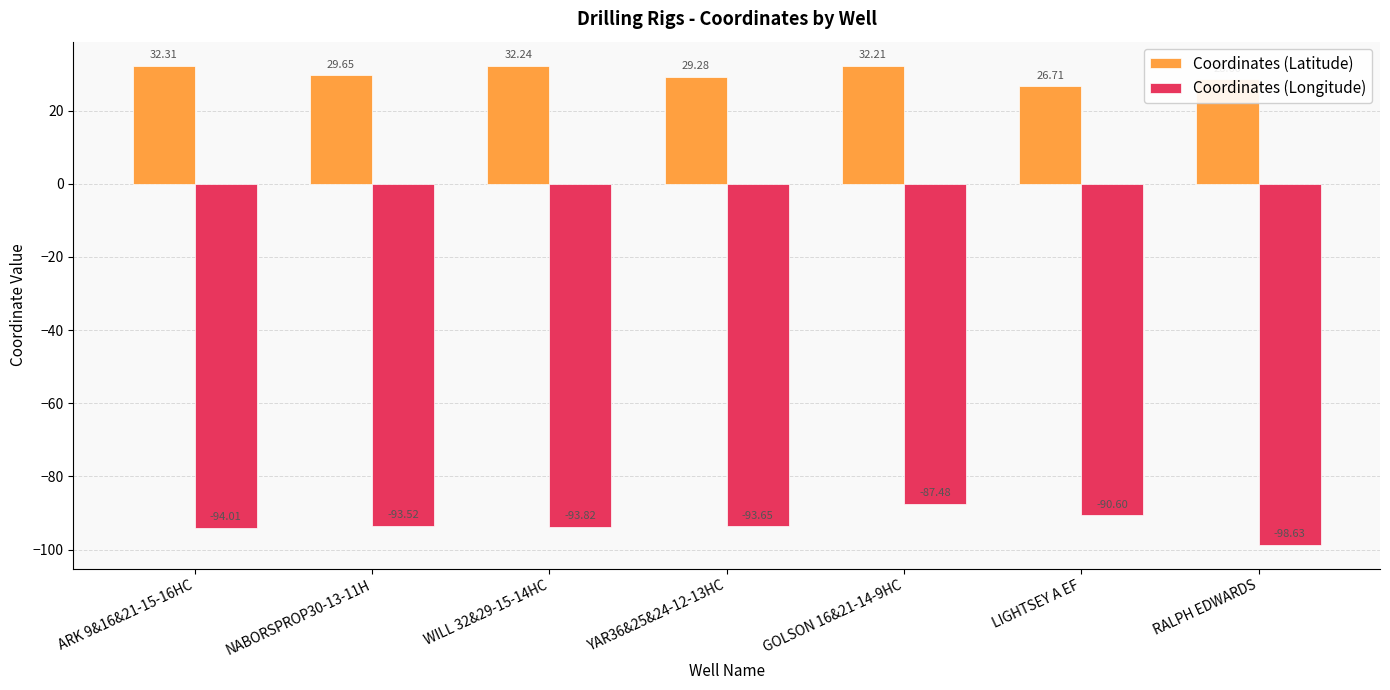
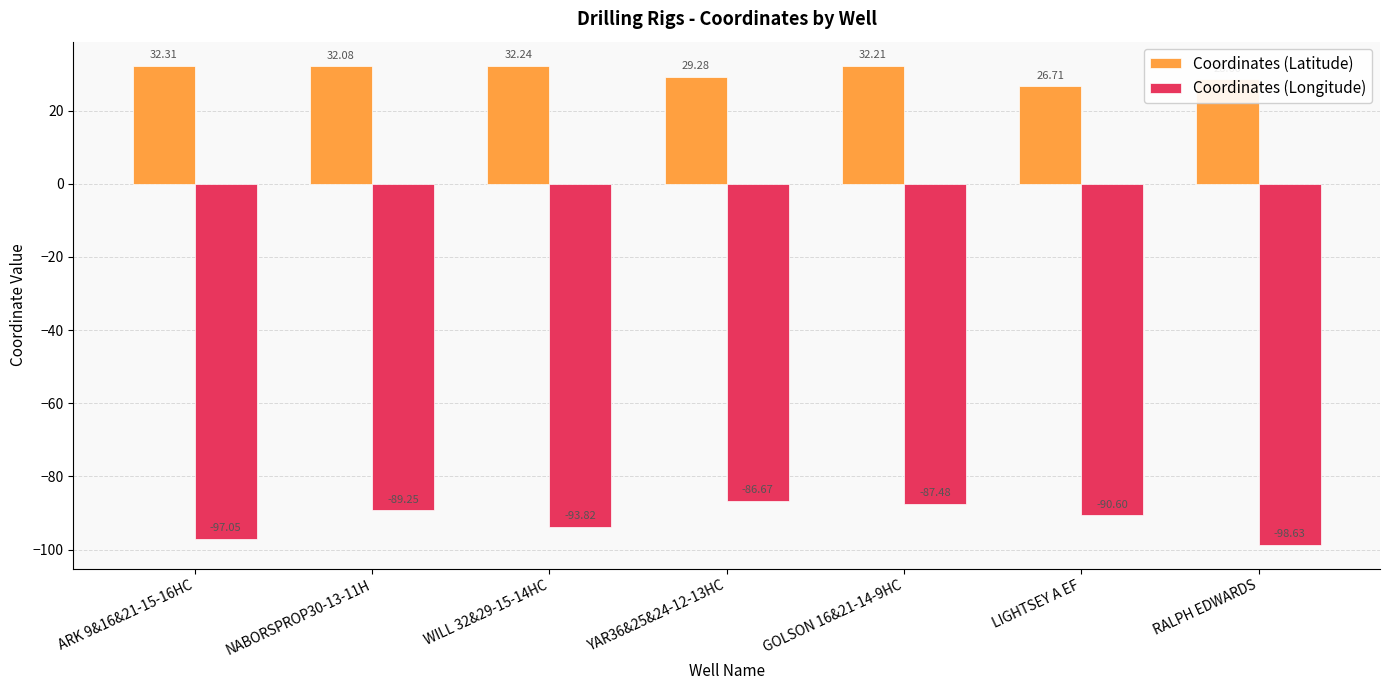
  {
    "Coordinates (Latitude)": {
      "ARK 9&16&21-15-16HC": 32.31,
-     "NABORSPROP30-13-11H": 29.65,
+     "NABORSPROP30-13-11H": 32.08,
      "WILL 32&29-15-14HC": 32.24,
      "YAR36&25&24-12-13HC": 29.28,
      "GOLSON 16&21-14-9HC": 32.21,
      "LIGHTSEY A EF": 26.71
    },
    "Coordinates (Longitude)": {
-     "ARK 9&16&21-15-16HC": -94.01,
-     "NABORSPROP30-13-11H": -93.52,
+     "ARK 9&16&21-15-16HC": -97.05,
+     "NABORSPROP30-13-11H": -89.25,
      "WILL 32&29-15-14HC": -93.82,
-     "YAR36&25&24-12-13HC": -93.65,
+     "YAR36&25&24-12-13HC": -86.67,
      "GOLSON 16&21-14-9HC": -87.48,
      "LIGHTSEY A EF": -90.60,
      "RALPH EDWARDS": -98.63
    }
  }
